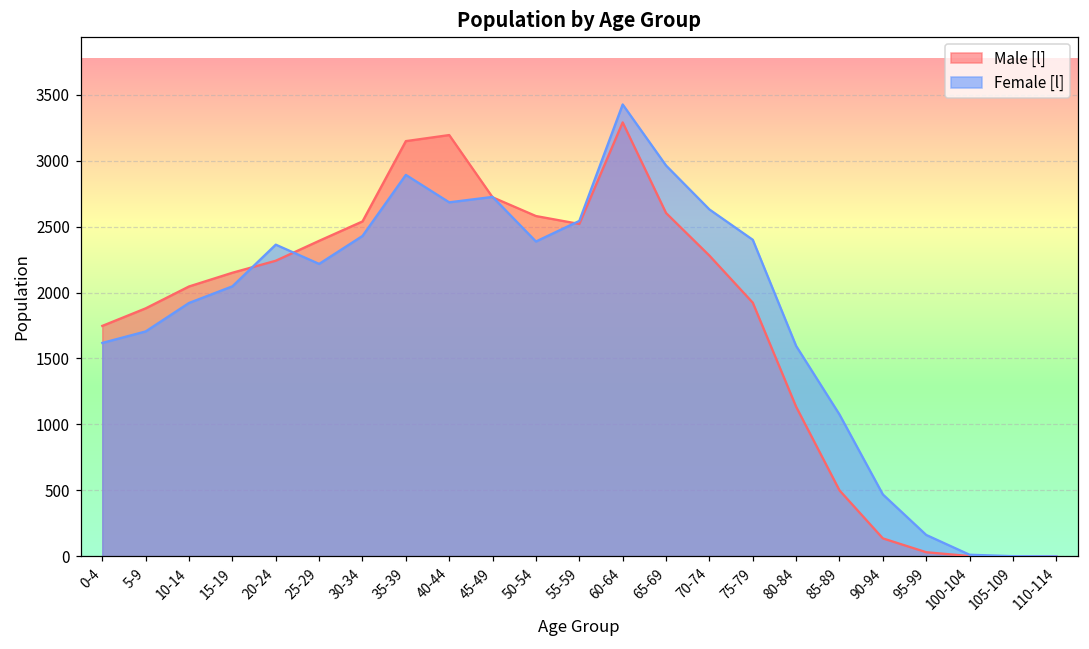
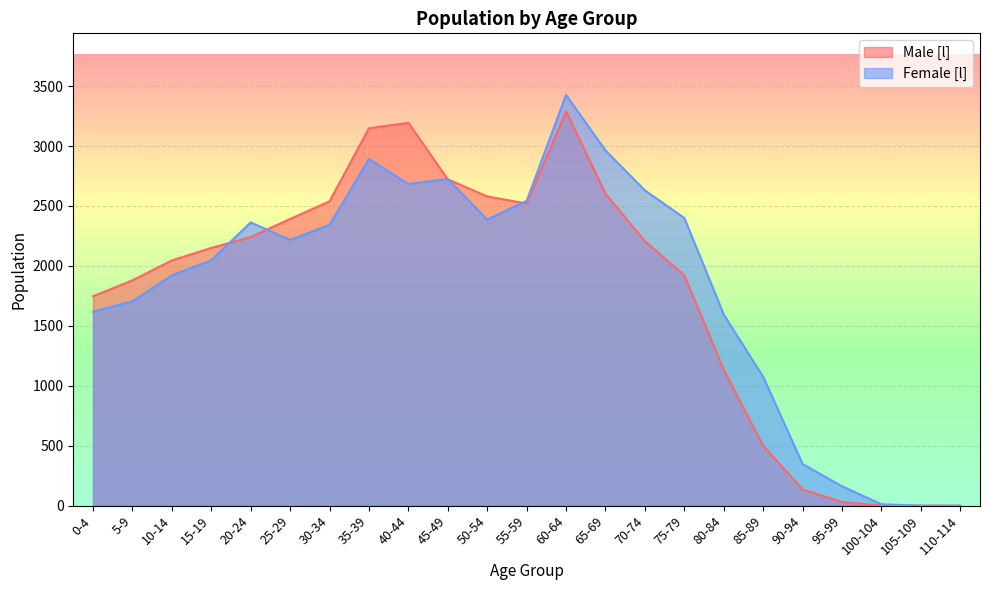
  {
    "Male [l]": {
      "0-4": 1750,
      "5-9": 1880,
      "10-14": 2050,
      "15-19": 2150,
      "20-24": 2240,
      "25-29": 2390,
      "30-34": 2540,
      "35-39": 3150,
      "40-44": 3190,
      "50-54": 2580,
      "55-59": 2520,
      "60-64": 3290,
      "65-69": 2600,
-     "70-74": 2280,
+     "70-74": 2210,
      "75-79": 1920,
      "80-84": 1130,
      "85-89": 500,
      "90-94": 140,
      "95-99": 30
    },
    "Female [l]": {
      "0-4": 1620,
      "5-9": 1710,
      "10-14": 1920,
      "15-19": 2050,
      "20-24": 2360,
      "25-29": 2220,
-     "30-34": 2430,
+     "30-34": 2340,
      "35-39": 2890,
      "40-44": 2680,
      "50-54": 2390,
      "55-59": 2540,
      "60-64": 3430,
      "65-69": 2960,
      "70-74": 2630,
      "75-79": 2400,
      "80-84": 1600,
      "85-89": 1080,
-     "90-94": 470,
+     "90-94": 350,
      "95-99": 160
    }
  }
